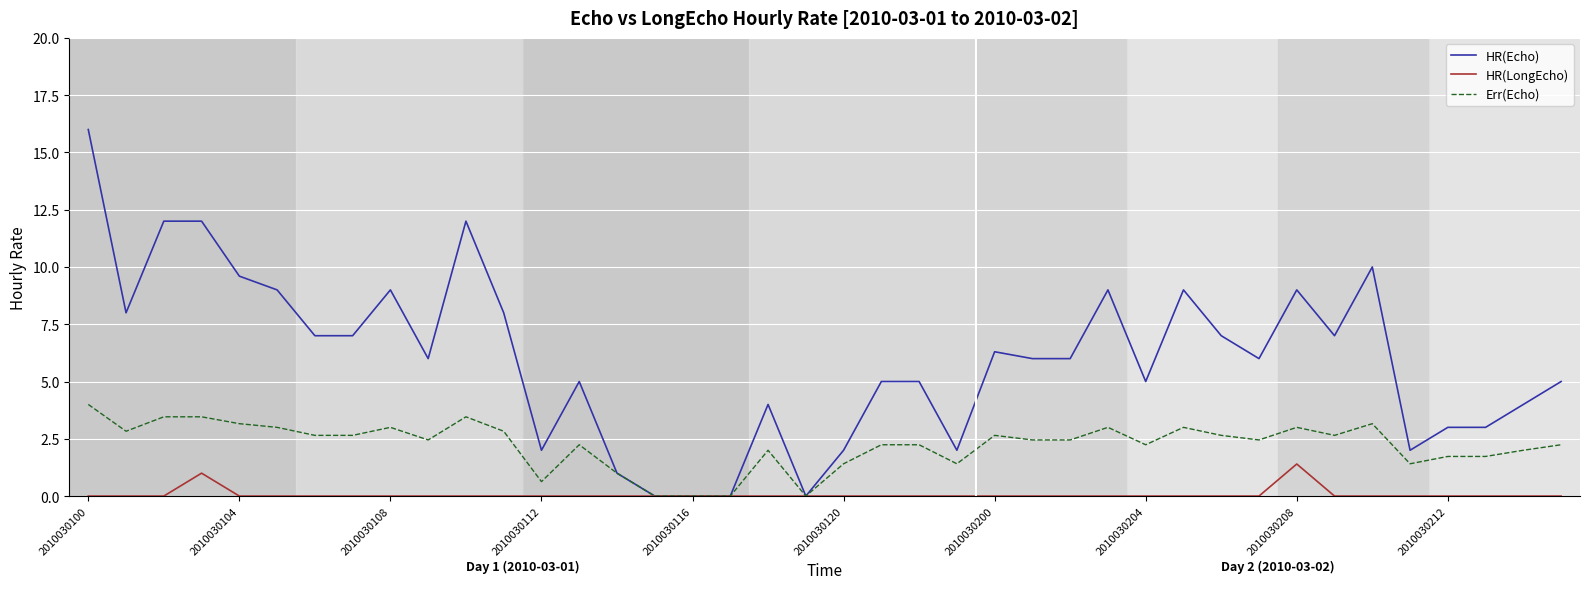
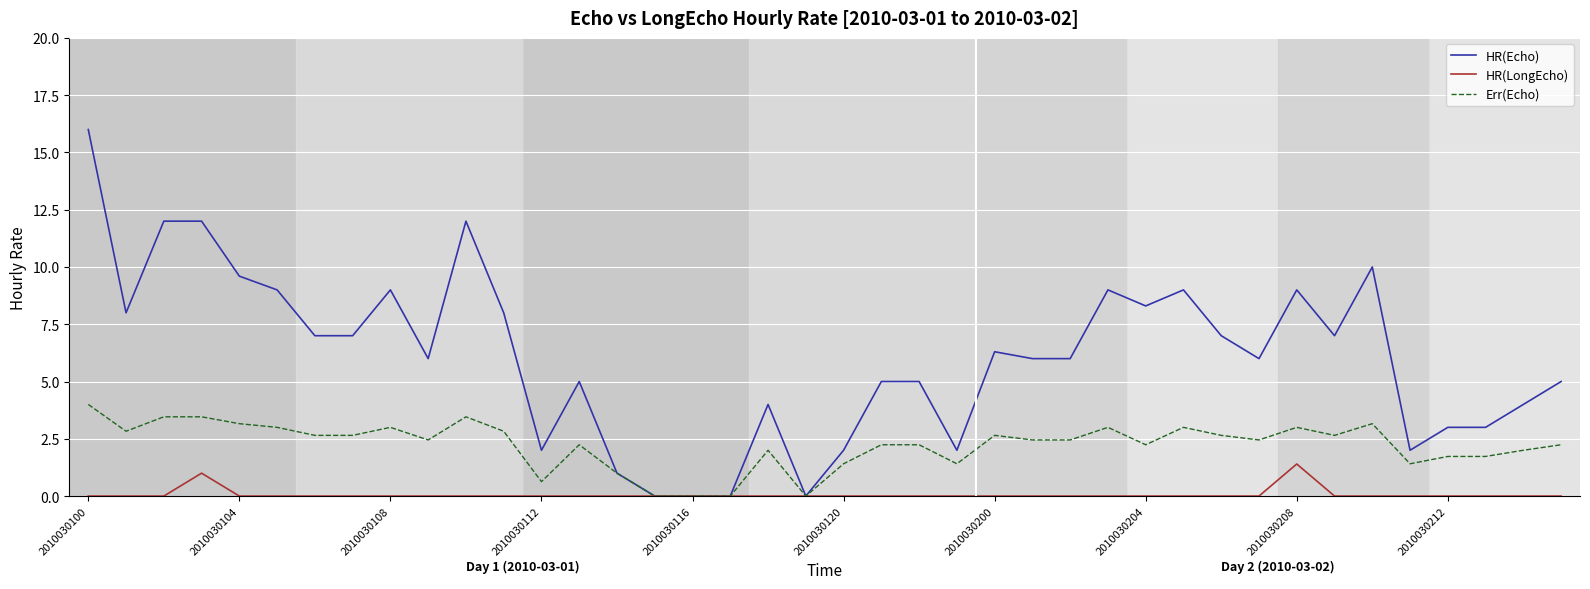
  {
    "HR(Echo)": {
      "2010030100": 16.0,
      "2010030104": 9.6,
      "2010030108": 9.0,
      "2010030112": 2.0,
      "2010030120": 2.0,
      "2010030200": 6.3,
-     "2010030204": 5.0,
+     "2010030204": 8.3,
      "2010030208": 9.0,
      "2010030212": 3.0
    },
    "HR(LongEcho)": {
      "2010030100": 0.0,
      "2010030104": 0.0,
      "2010030108": 0.0,
      "2010030112": 0.0,
      "2010030120": 0.0,
      "2010030200": 0.0,
      "2010030204": 0.0,
      "2010030208": 1.4,
      "2010030212": 0.0
    },
    "Err(Echo)": {
      "2010030100": 4.0,
      "2010030104": 3.2,
      "2010030108": 3.0,
      "2010030112": 0.6,
      "2010030120": 1.4,
      "2010030200": 2.7,
      "2010030204": 2.2,
      "2010030208": 3.0,
      "2010030212": 1.7
    }
  }
